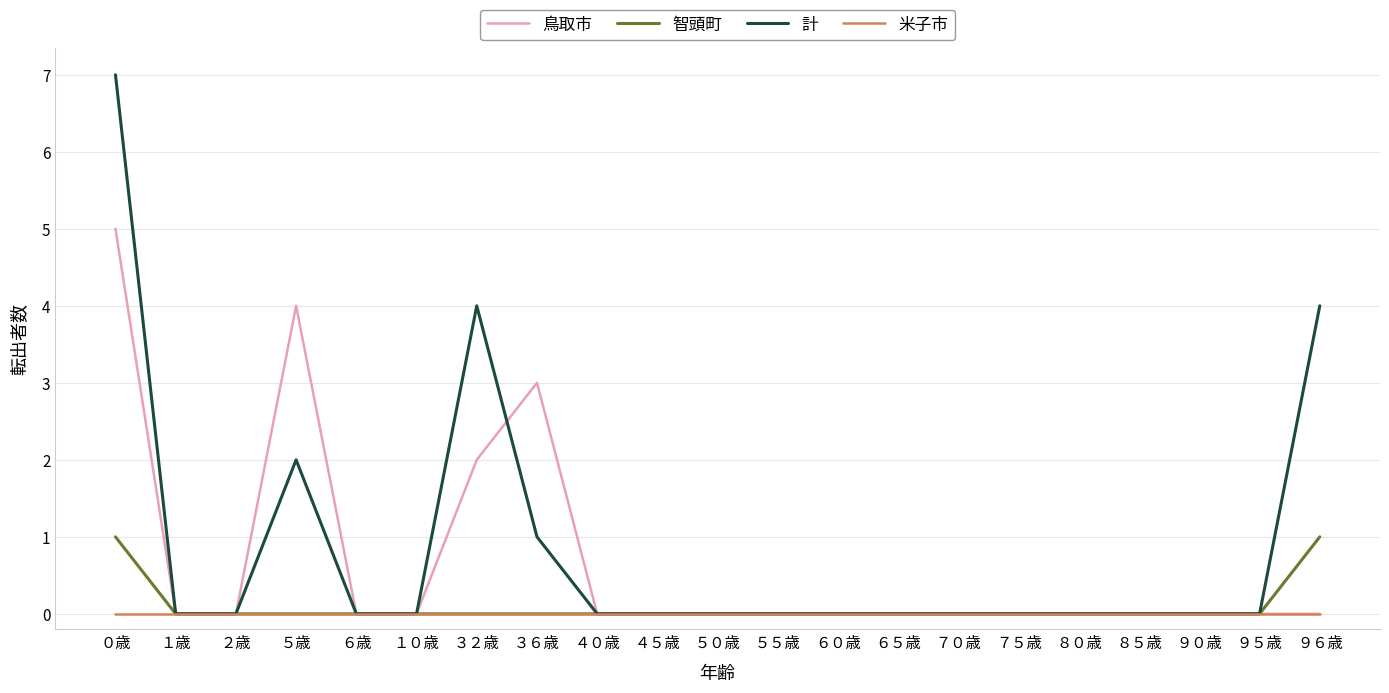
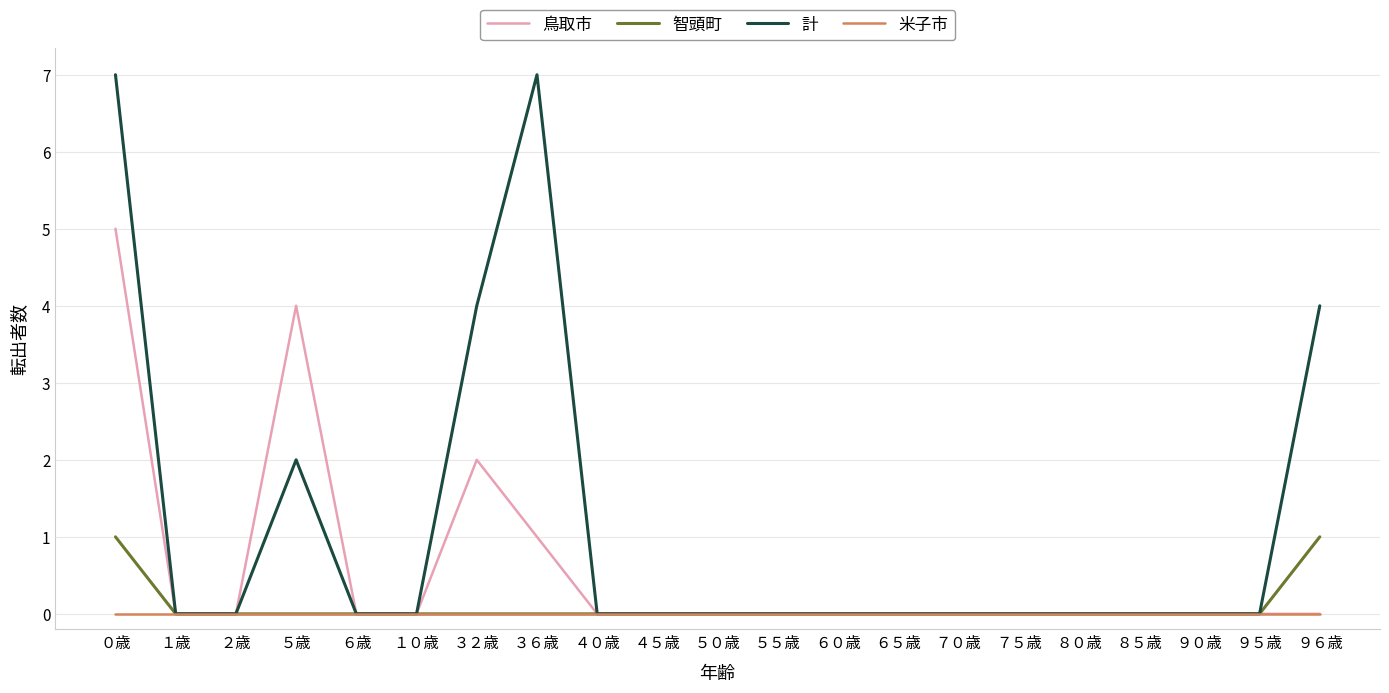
  {
    "鳥取市": {
      "０歳": 5,
      "５歳": 4,
      "３２歳": 2,
-     "３６歳": 3
+     "３６歳": 1
    },
    "智頭町": {
      "０歳": 1,
      "９６歳": 1
    },
    "計": {
      "０歳": 7,
      "５歳": 2,
      "３２歳": 4,
-     "３６歳": 1,
+     "３６歳": 7,
      "９６歳": 4
    },
    "米子市": {
      "０歳": 0
    }
  }
